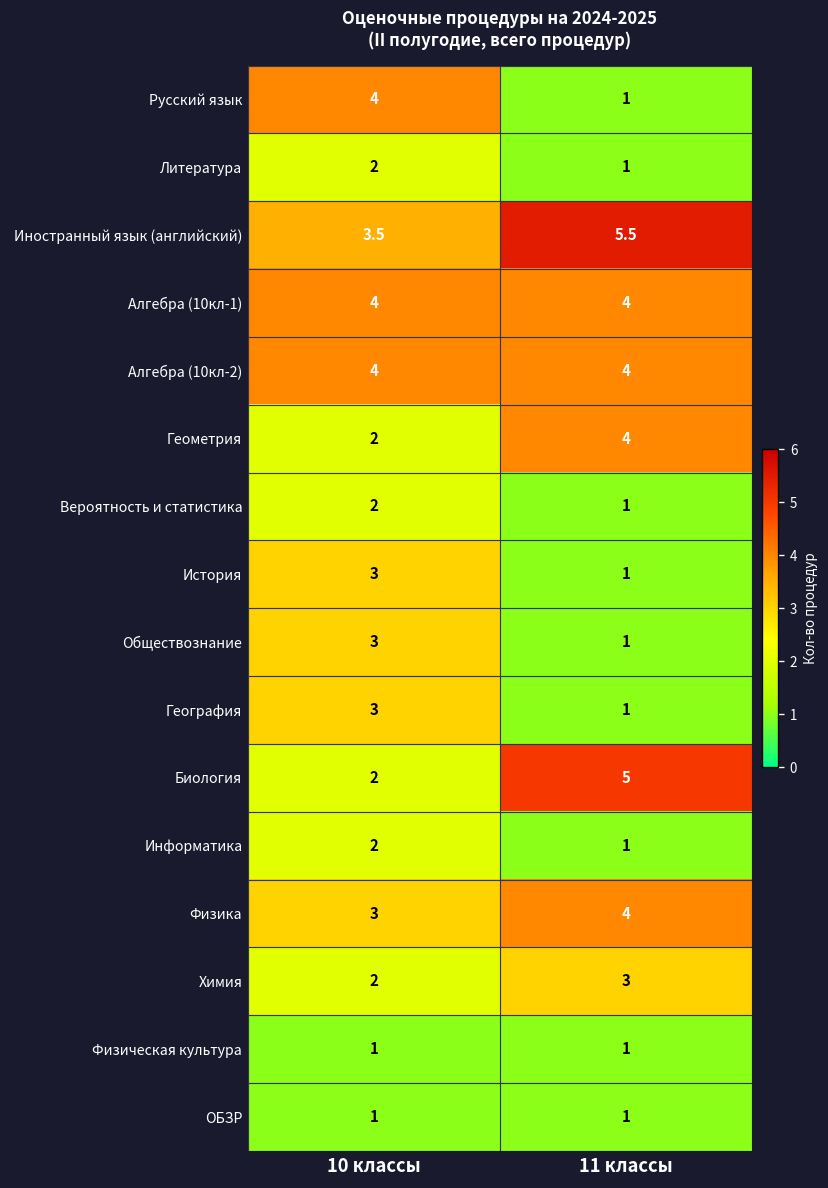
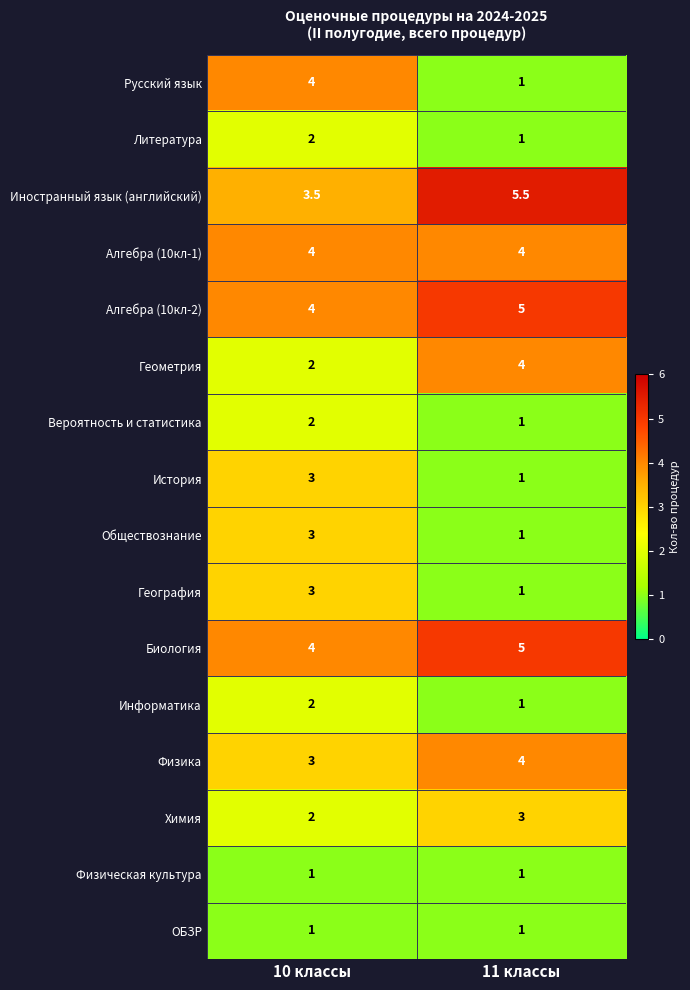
  {
    "Русский язык": {
      "10 классы": 4,
      "11 классы": 1
    },
    "Литература": {
      "10 классы": 2,
      "11 классы": 1
    },
    "Иностранный язык (английский)": {
      "10 классы": 3.5,
      "11 классы": 5.5
    },
    "Алгебра (10кл-1)": {
      "10 классы": 4,
      "11 классы": 4
    },
    "Алгебра (10кл-2)": {
      "10 классы": 4,
-     "11 классы": 4
+     "11 классы": 5
    },
    "Геометрия": {
      "10 классы": 2,
      "11 классы": 4
    },
    "Вероятность и статистика": {
      "10 классы": 2,
      "11 классы": 1
    },
    "История": {
      "10 классы": 3,
      "11 классы": 1
    },
    "Обществознание": {
      "10 классы": 3,
      "11 классы": 1
    },
    "География": {
      "10 классы": 3,
      "11 классы": 1
    },
    "Биология": {
-     "10 классы": 2,
+     "10 классы": 4,
      "11 классы": 5
    },
    "Информатика": {
      "10 классы": 2,
      "11 классы": 1
    },
    "Физика": {
      "10 классы": 3,
      "11 классы": 4
    },
    "Химия": {
      "10 классы": 2,
      "11 классы": 3
    },
    "Физическая культура": {
      "10 классы": 1,
      "11 классы": 1
    },
    "ОБЗР": {
      "10 классы": 1,
      "11 классы": 1
    }
  }
